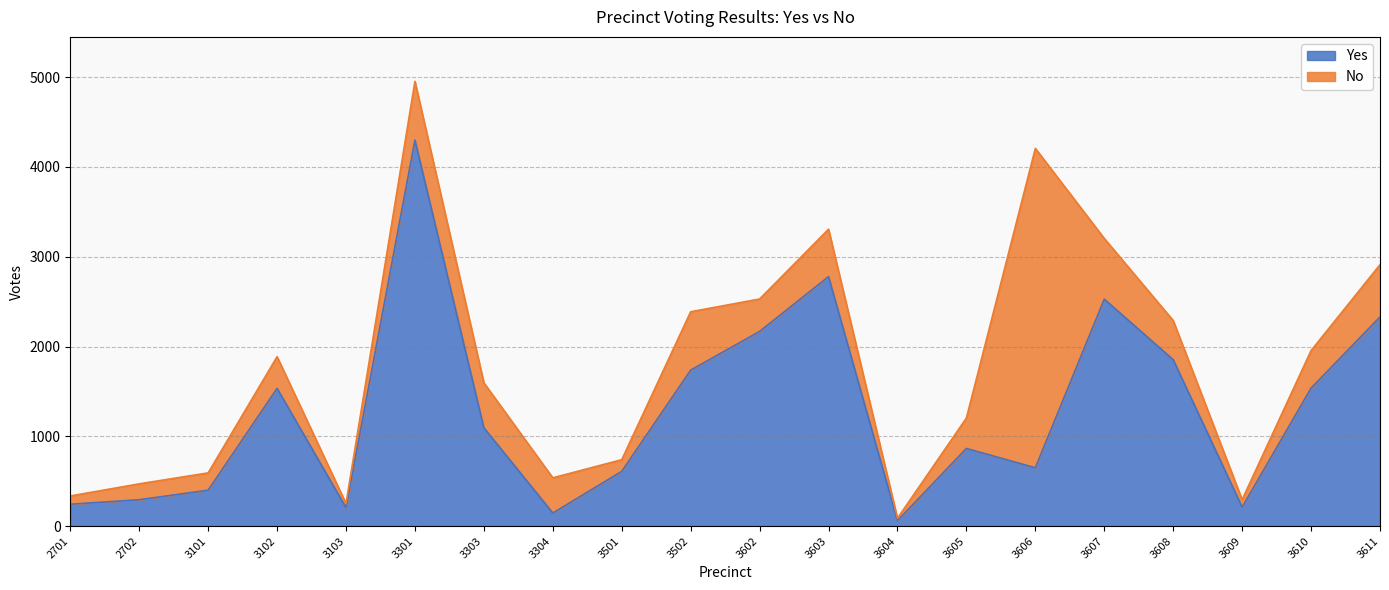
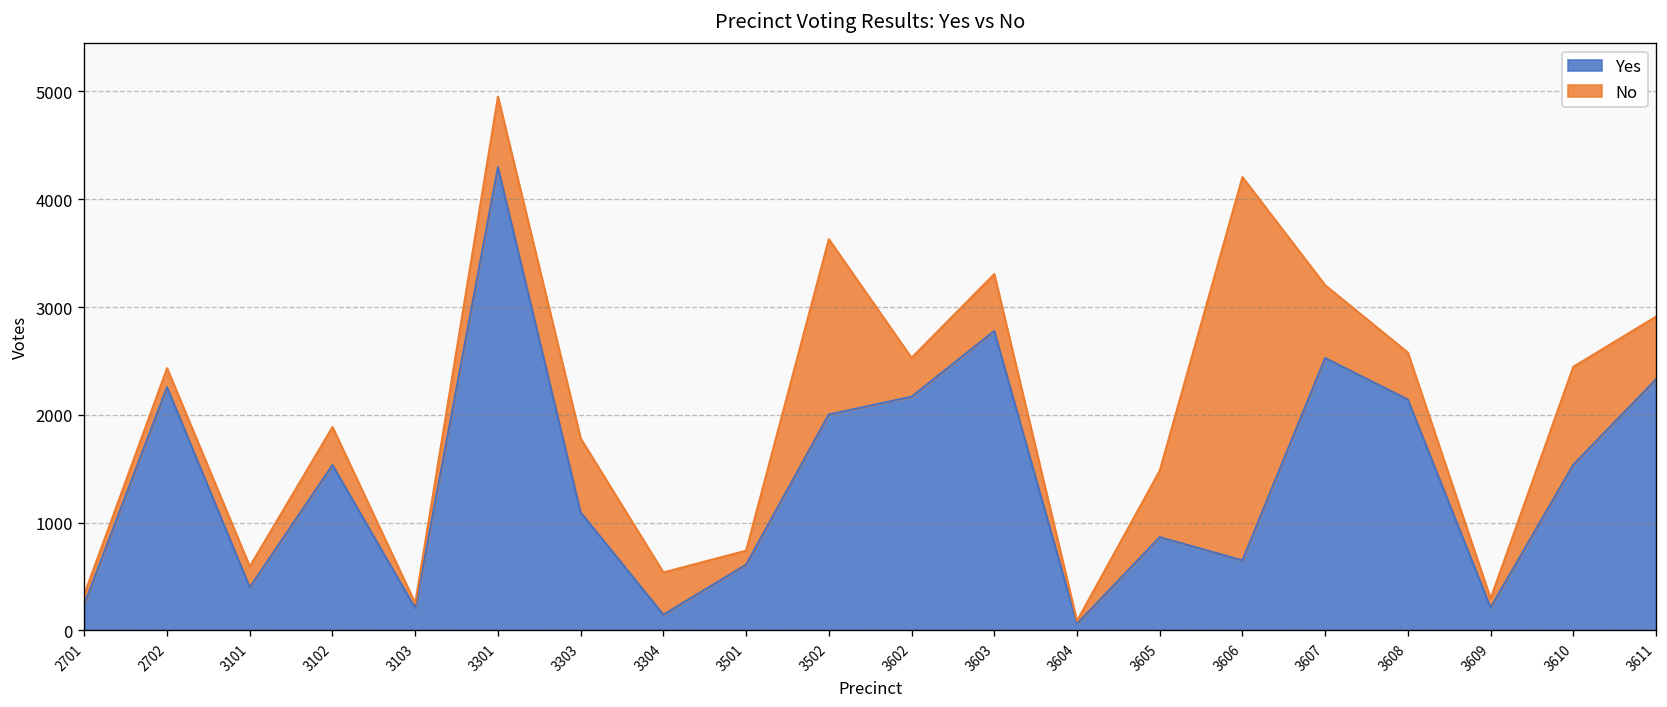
  {
    "Yes": {
      "2701": 200,
-     "2702": 300,
+     "2702": 2300,
      "3101": 400,
      "3102": 1500,
      "3103": 200,
      "3301": 4300,
      "3303": 1100,
      "3304": 100,
      "3501": 600,
-     "3502": 1700,
+     "3502": 2000,
      "3602": 2200,
      "3603": 2800,
      "3605": 900,
      "3606": 700,
      "3607": 2500,
-     "3608": 1900,
+     "3608": 2100,
      "3609": 200,
      "3610": 1500,
      "3611": 2300
    },
    "No": {
      "2701": 100,
      "2702": 200,
      "3101": 200,
      "3102": 400,
      "3103": 0,
      "3301": 700,
-     "3303": 500,
+     "3303": 700,
      "3304": 400,
      "3501": 100,
-     "3502": 700,
+     "3502": 1600,
      "3602": 400,
      "3603": 500,
-     "3605": 300,
+     "3605": 600,
      "3606": 3600,
      "3607": 700,
      "3608": 400,
      "3609": 100,
-     "3610": 400,
+     "3610": 900,
      "3611": 600
    }
  }
